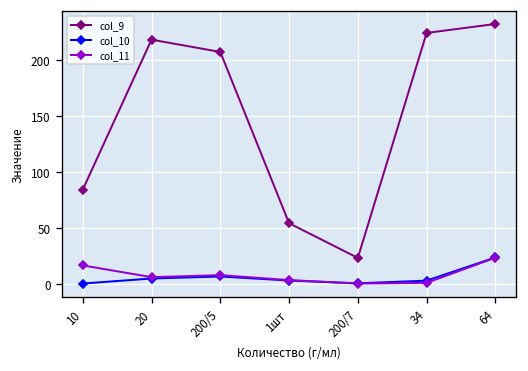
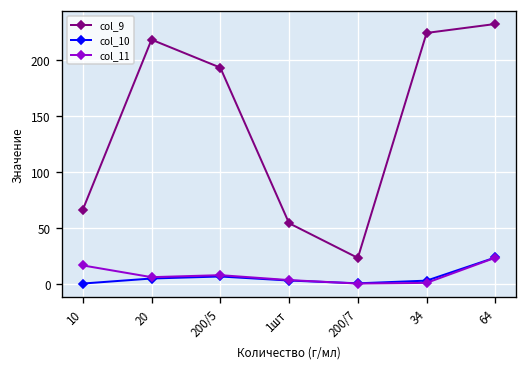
  {
    "col_9": {
-     "10": 80,
+     "10": 70,
      "20": 220,
-     "200/5": 210,
+     "200/5": 190,
      "1шт": 50,
      "200/7": 20,
      "34": 220,
      "64": 230
    },
    "col_10": {
      "10": 0
    },
    "col_11": {
      "10": 20
    }
  }
